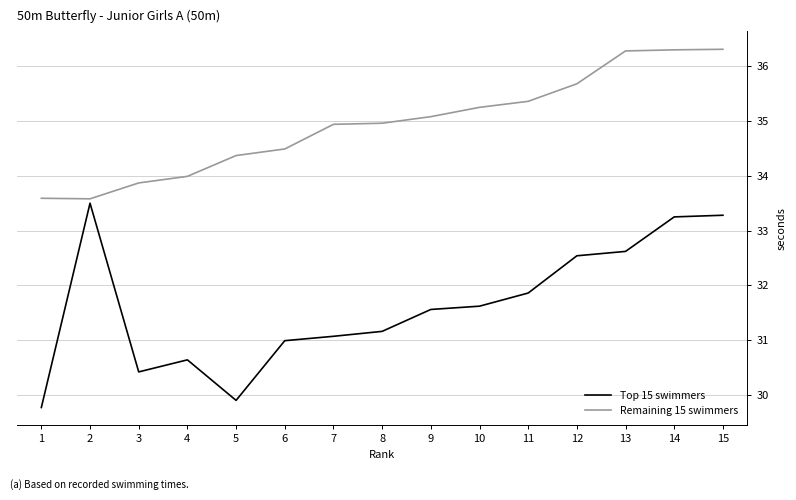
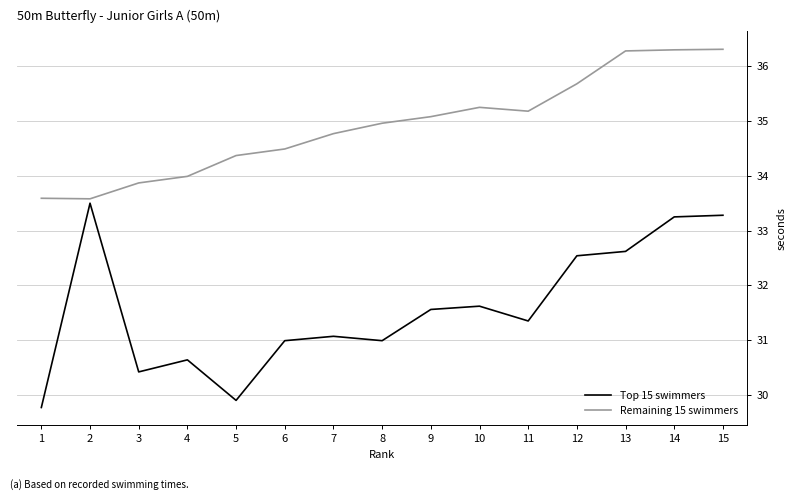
  {
    "Top 15 swimmers": {
      "1": 29.8,
      "2": 33.5,
      "3": 30.4,
      "4": 30.6,
      "5": 29.9,
      "6": 31.0,
      "7": 31.1,
-     "8": 31.2,
+     "8": 31.0,
      "9": 31.6,
      "10": 31.6,
-     "11": 31.9,
+     "11": 31.4,
      "12": 32.5,
      "13": 32.6,
      "14": 33.3,
      "15": 33.3
    },
    "Remaining 15 swimmers": {
      "1": 33.6,
      "2": 33.6,
      "3": 33.9,
      "4": 34.0,
      "5": 34.4,
      "6": 34.5,
-     "7": 34.9,
+     "7": 34.8,
      "8": 35.0,
      "9": 35.1,
      "10": 35.3,
-     "11": 35.4,
+     "11": 35.2,
      "12": 35.7,
      "13": 36.3,
      "14": 36.3,
      "15": 36.3
    }
  }
